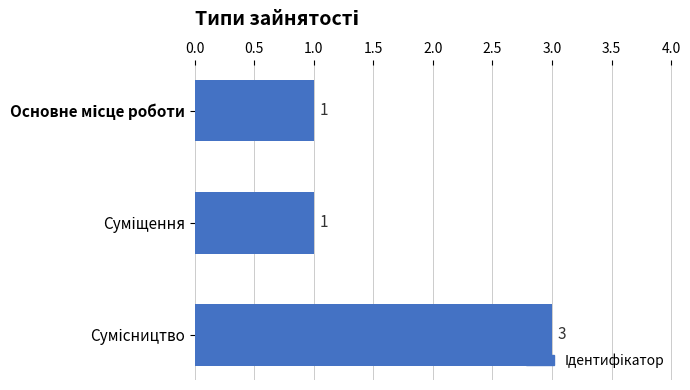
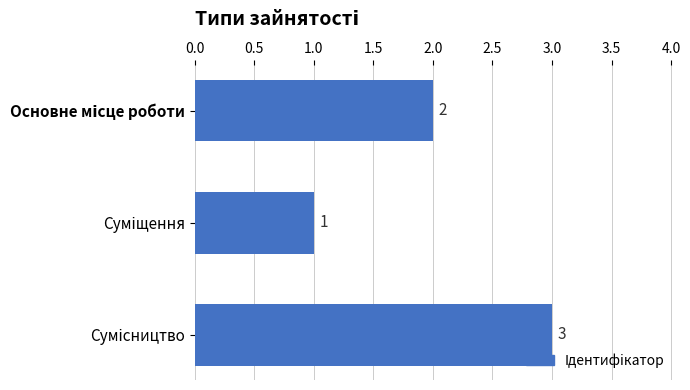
  {
-   "Основне місце роботи": 1,
+   "Основне місце роботи": 2,
    "Суміщення": 1,
    "Сумісництво": 3
  }
